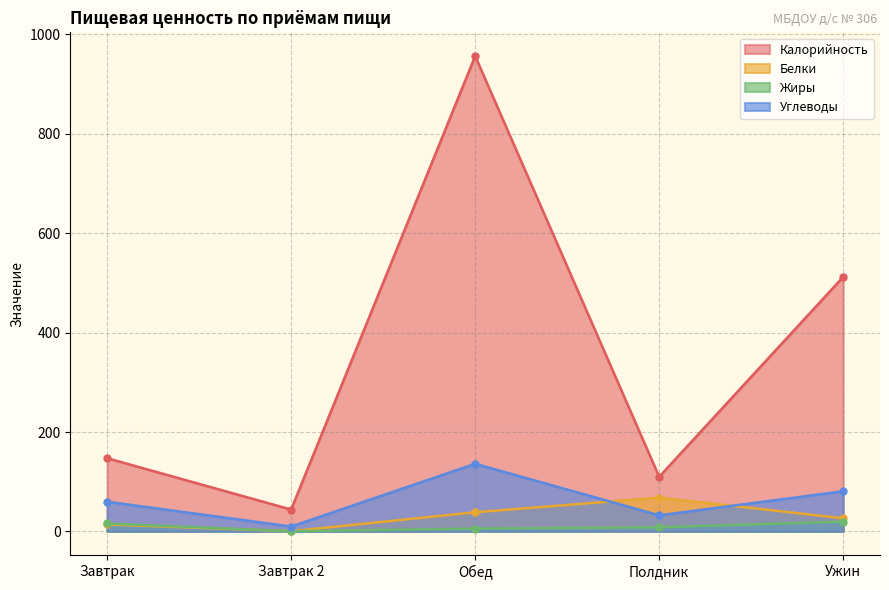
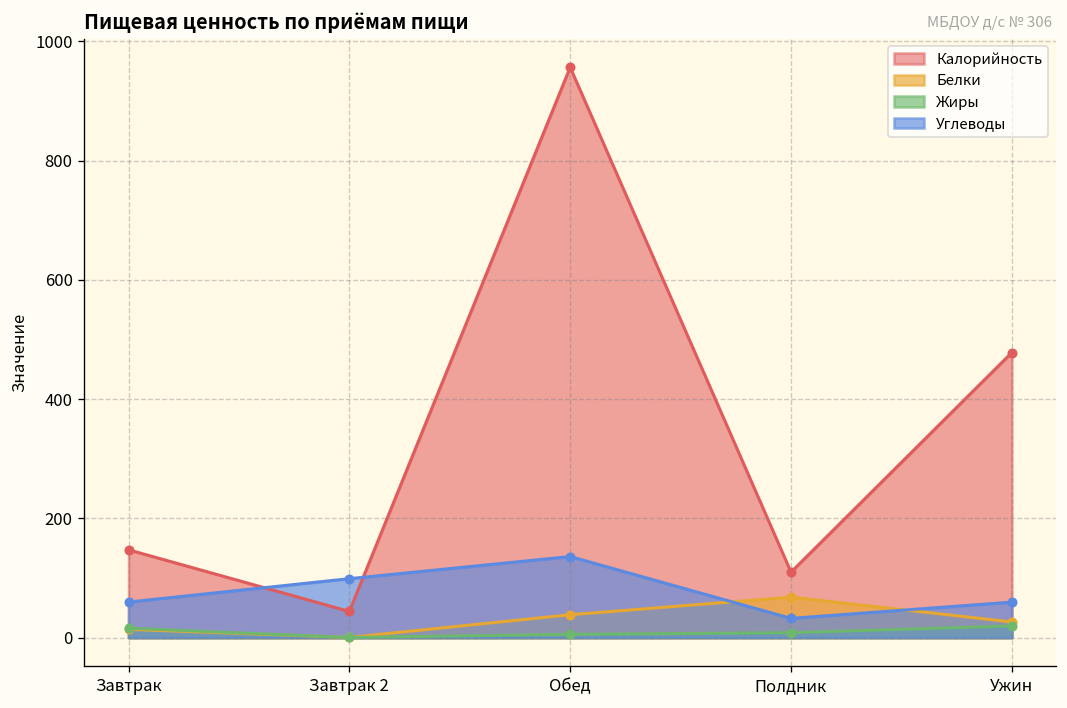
  {
    "Калорийность": {
      "Завтрак": 150,
      "Завтрак 2": 40,
      "Обед": 960,
      "Полдник": 110,
-     "Ужин": 510
+     "Ужин": 480
    },
    "Белки": {
      "Обед": 40,
      "Полдник": 70,
      "Ужин": 30
    },
    "Жиры": {
      "Обед": 10,
      "Полдник": 10,
      "Ужин": 20
    },
    "Углеводы": {
      "Завтрак": 60,
-     "Завтрак 2": 10,
+     "Завтрак 2": 100,
      "Обед": 140,
      "Полдник": 30,
-     "Ужин": 80
+     "Ужин": 60
    }
  }
